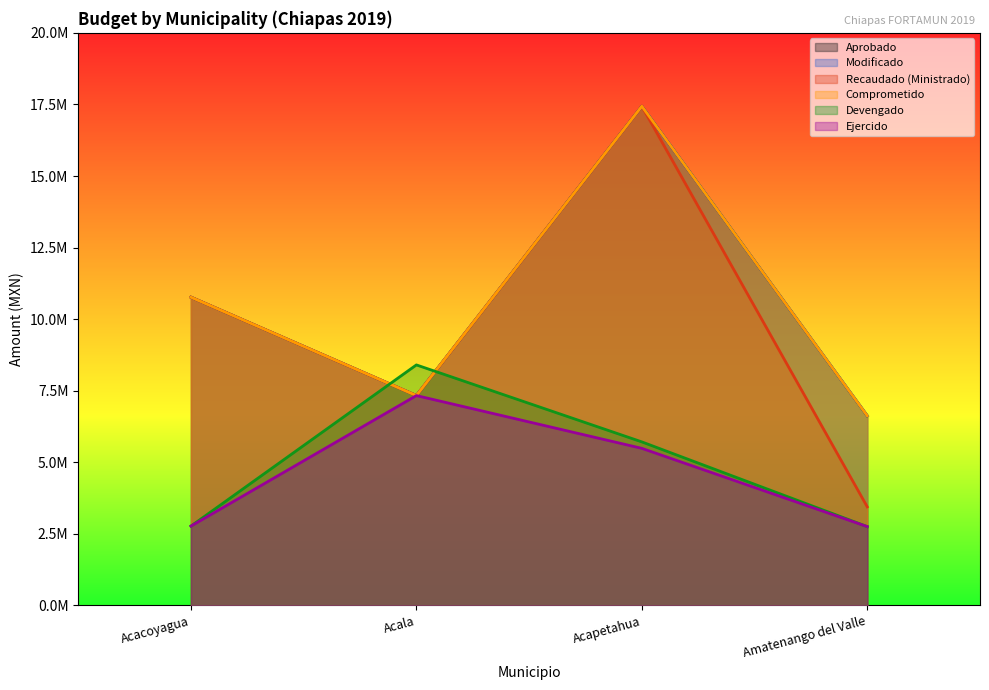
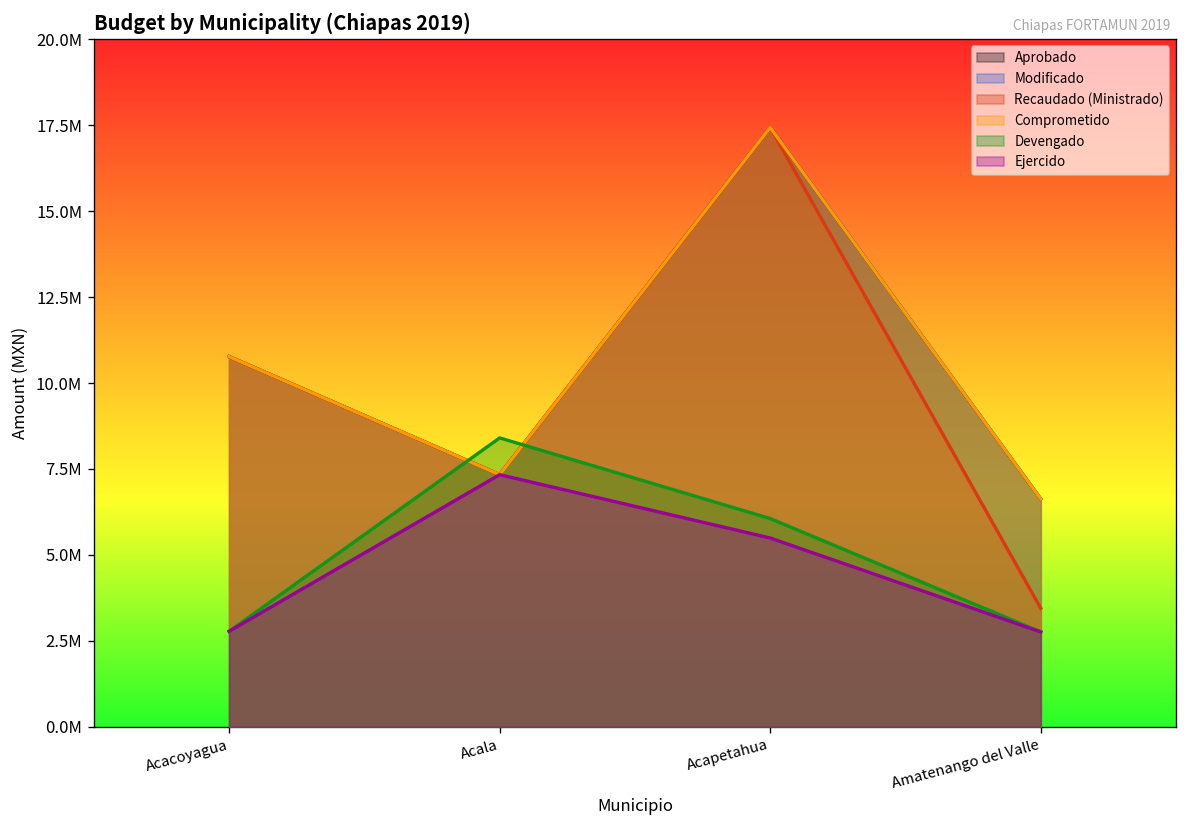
  {
    "Devengado": {
      "Acala": 8400000,
-     "Acapetahua": 5700000
+     "Acapetahua": 6100000
    },
    "Ejercido": {
      "Acapetahua": 5500000
    }
  }
